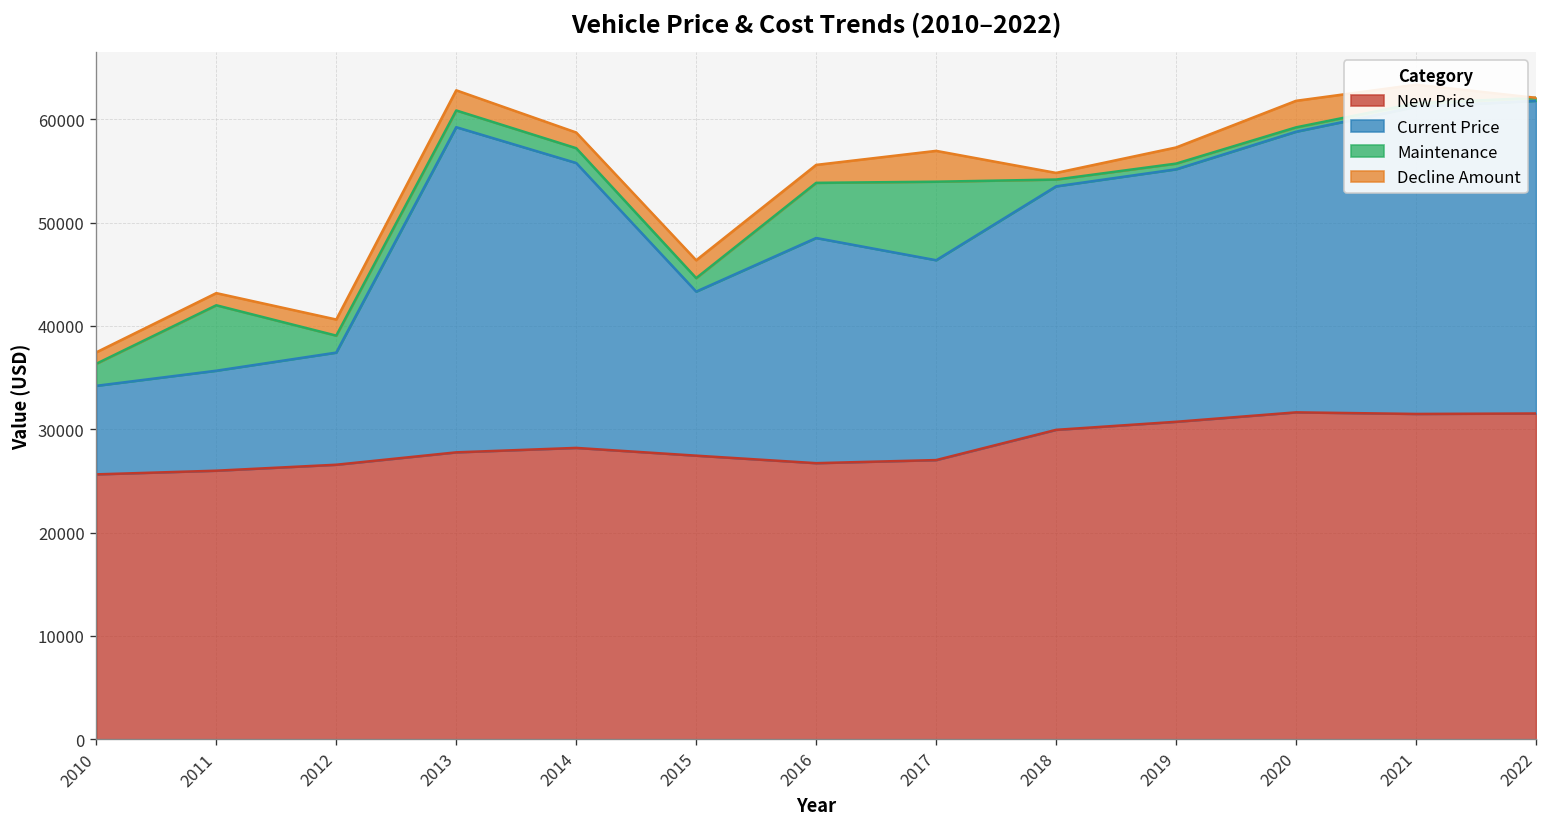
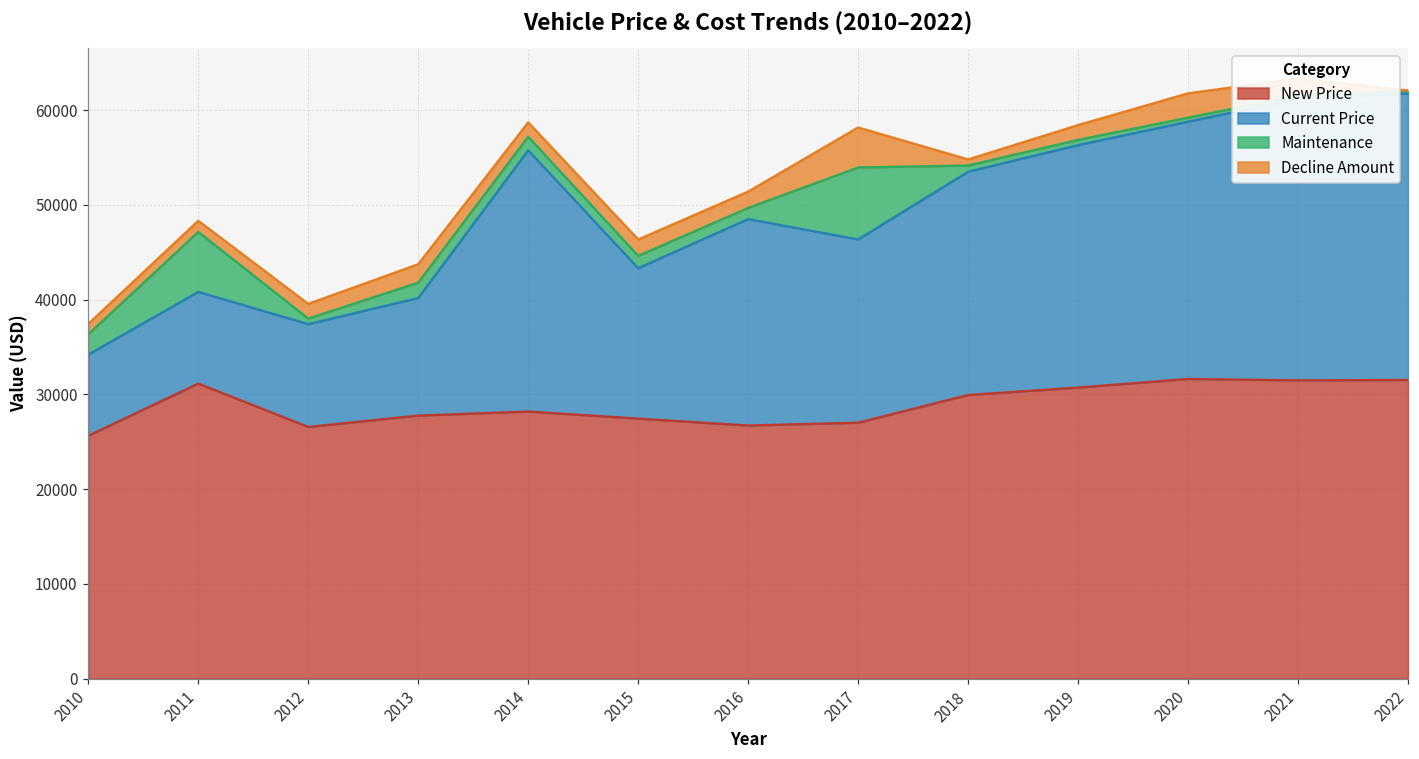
  {
    "New Price": {
      "2010": 26000,
-     "2011": 26000,
+     "2011": 31000,
      "2012": 27000,
      "2013": 28000,
      "2014": 28000,
      "2015": 27000,
      "2016": 27000,
      "2017": 27000,
      "2018": 30000,
      "2019": 31000,
      "2020": 32000,
      "2021": 31000,
      "2022": 32000
    },
    "Current Price": {
      "2010": 9000,
      "2011": 10000,
      "2012": 11000,
-     "2013": 31000,
+     "2013": 12000,
      "2014": 28000,
      "2015": 16000,
      "2016": 22000,
      "2017": 19000,
      "2018": 24000,
-     "2019": 24000,
+     "2019": 26000,
      "2020": 27000
    },
    "Maintenance": {
      "2010": 2000,
      "2011": 6000,
-     "2012": 2000,
+     "2012": 1000,
      "2013": 2000,
      "2014": 1000,
      "2015": 1000,
-     "2016": 5000,
+     "2016": 1000,
      "2017": 8000,
      "2018": 1000,
      "2019": 1000,
      "2020": 0
    },
    "Decline Amount": {
      "2010": 1000,
      "2011": 1000,
      "2012": 2000,
      "2013": 2000,
      "2014": 2000,
      "2015": 2000,
      "2016": 2000,
-     "2017": 3000,
+     "2017": 4000,
      "2018": 1000,
      "2019": 2000,
      "2020": 3000
    }
  }
